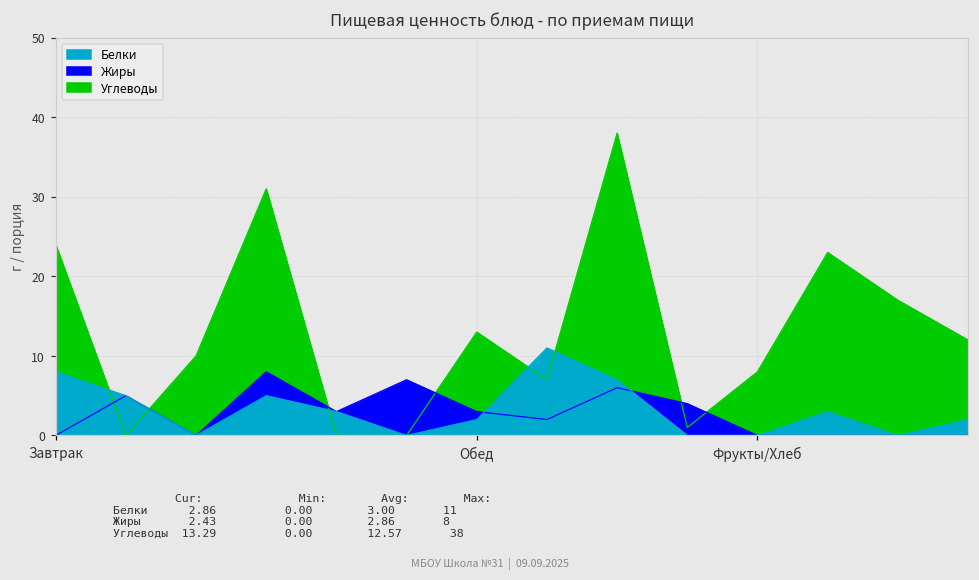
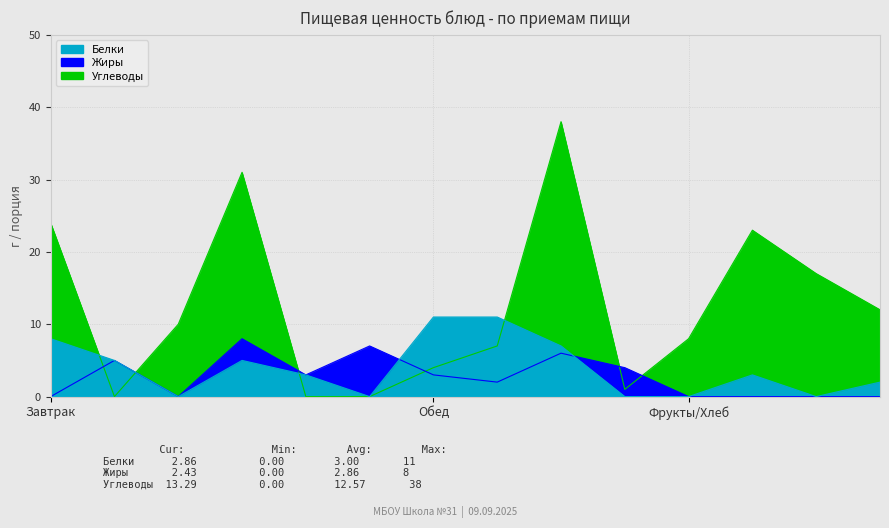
  {
    "Углеводы": {
      "Завтрак": 24,
-     "Обед": 13,
+     "Обед": 4,
      "Фрукты/Хлеб": 8
    },
    "Жиры": {
      "Завтрак": 0,
      "Обед": 3
    },
    "Белки": {
      "Завтрак": 8,
-     "Обед": 2
+     "Обед": 11
    }
  }
